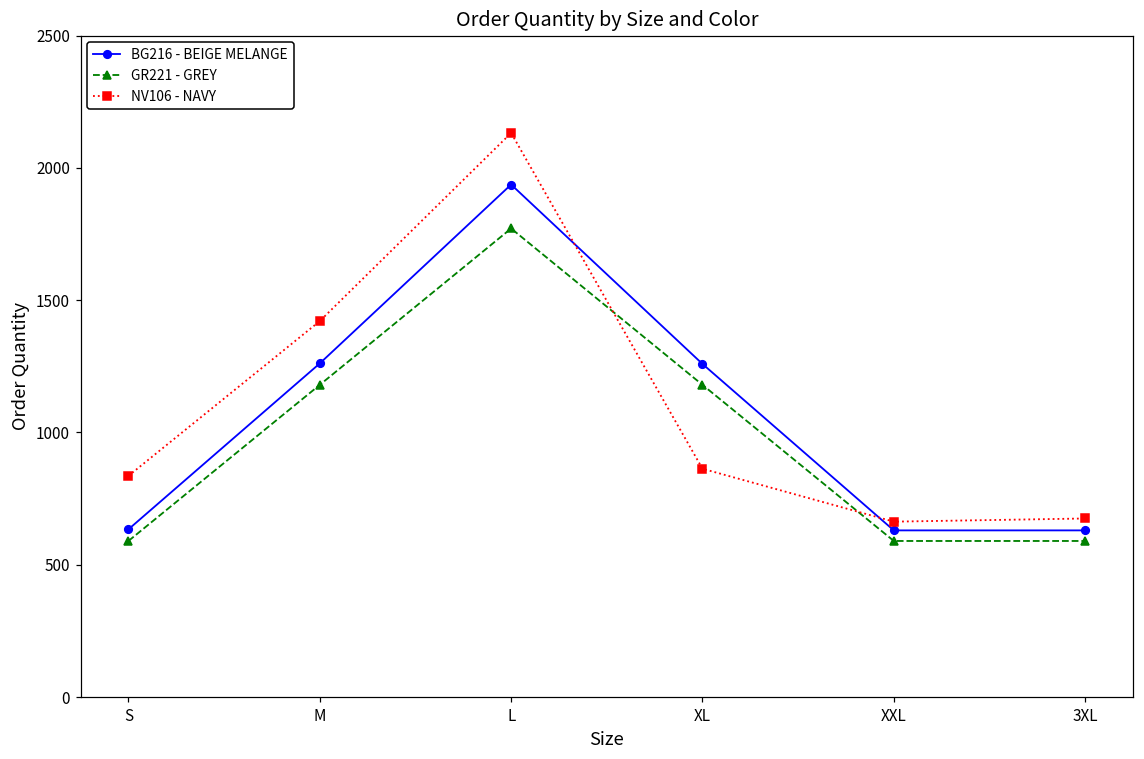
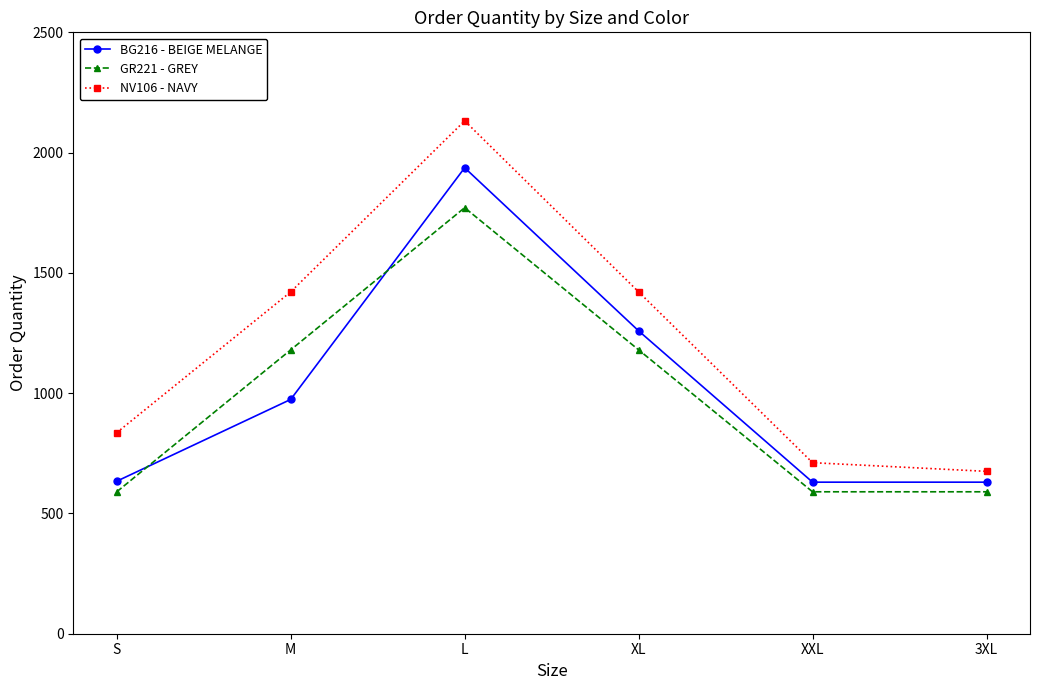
  {
    "BG216 - BEIGE MELANGE": {
      "S": 630,
-     "M": 1260,
+     "M": 970,
      "L": 1940,
      "XL": 1260,
      "XXL": 630,
      "3XL": 630
    },
    "GR221 - GREY": {
      "S": 590,
      "M": 1180,
      "L": 1770,
      "XL": 1180,
      "XXL": 590,
      "3XL": 590
    },
    "NV106 - NAVY": {
      "S": 840,
      "M": 1420,
      "L": 2130,
-     "XL": 860,
-     "XXL": 660,
+     "XL": 1420,
+     "XXL": 710,
      "3XL": 680
    }
  }
